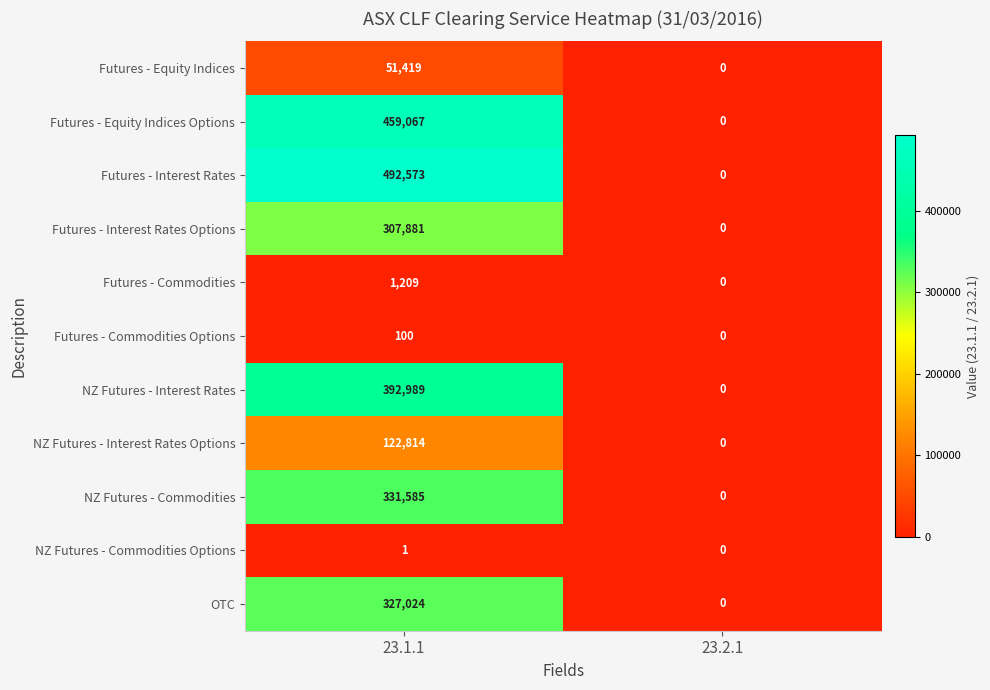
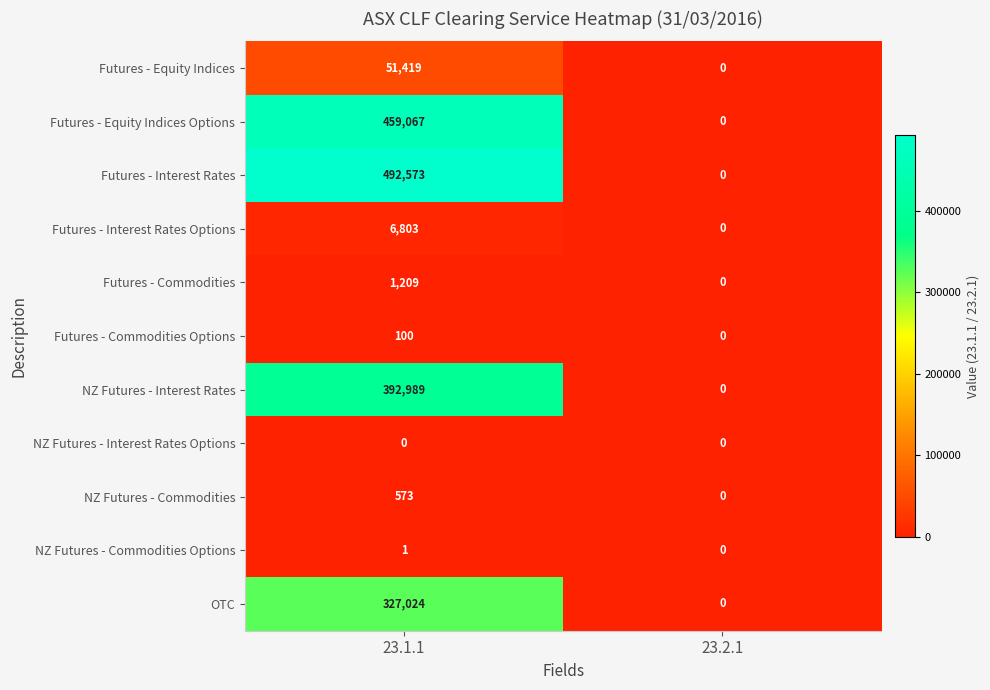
  {
    "Futures - Equity Indices": {
      "23.1.1": "51,419",
      "23.2.1": "0"
    },
    "Futures - Equity Indices Options": {
      "23.1.1": "459,067",
      "23.2.1": "0"
    },
    "Futures - Interest Rates": {
      "23.1.1": "492,573",
      "23.2.1": "0"
    },
    "Futures - Interest Rates Options": {
-     "23.1.1": "307,881",
+     "23.1.1": "6,803",
      "23.2.1": "0"
    },
    "Futures - Commodities": {
      "23.1.1": "1,209",
      "23.2.1": "0"
    },
    "Futures - Commodities Options": {
      "23.1.1": "100",
      "23.2.1": "0"
    },
    "NZ Futures - Interest Rates": {
      "23.1.1": "392,989",
      "23.2.1": "0"
    },
    "NZ Futures - Interest Rates Options": {
-     "23.1.1": "122,814",
+     "23.1.1": "0",
      "23.2.1": "0"
    },
    "NZ Futures - Commodities": {
-     "23.1.1": "331,585",
+     "23.1.1": "573",
      "23.2.1": "0"
    },
    "NZ Futures - Commodities Options": {
      "23.1.1": "1",
      "23.2.1": "0"
    },
    "OTC": {
      "23.1.1": "327,024",
      "23.2.1": "0"
    }
  }
